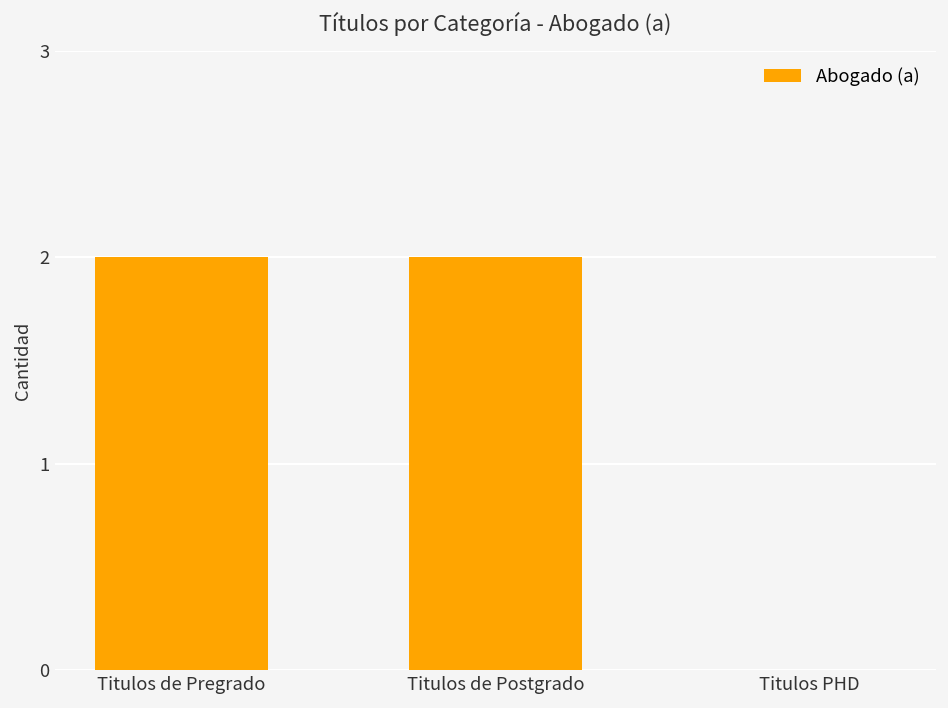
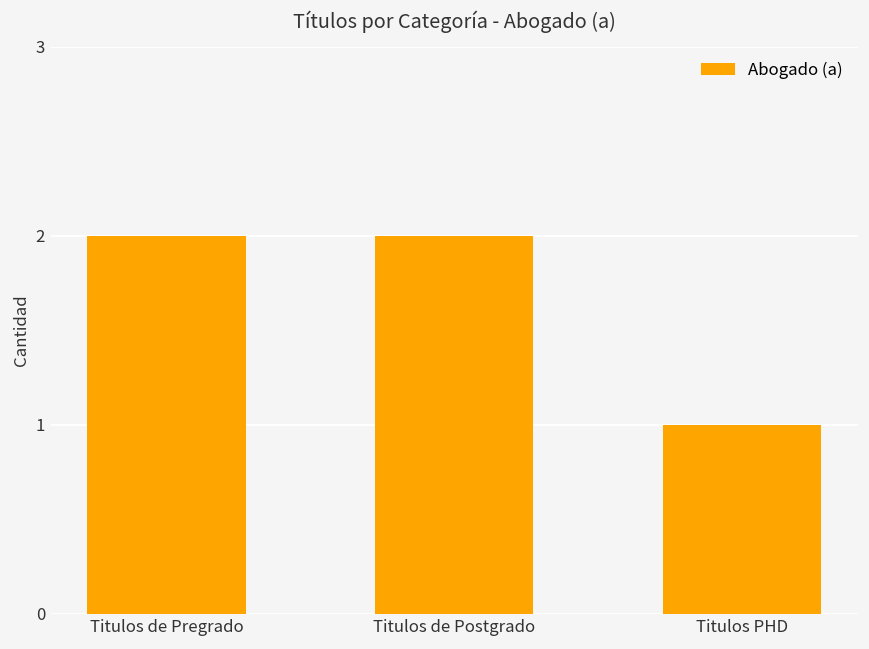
  {
    "Titulos de Pregrado": 2,
    "Titulos de Postgrado": 2,
-   "Titulos PHD": 0
+   "Titulos PHD": 1
  }
